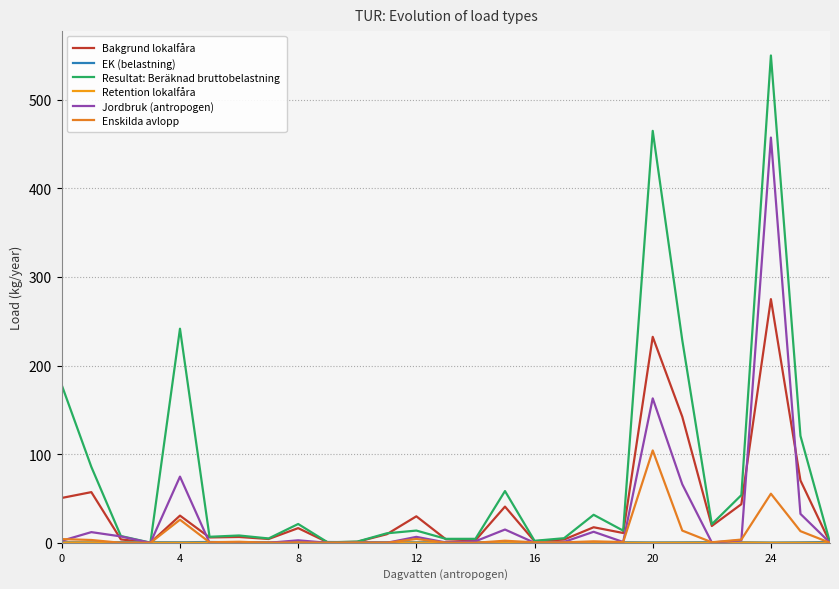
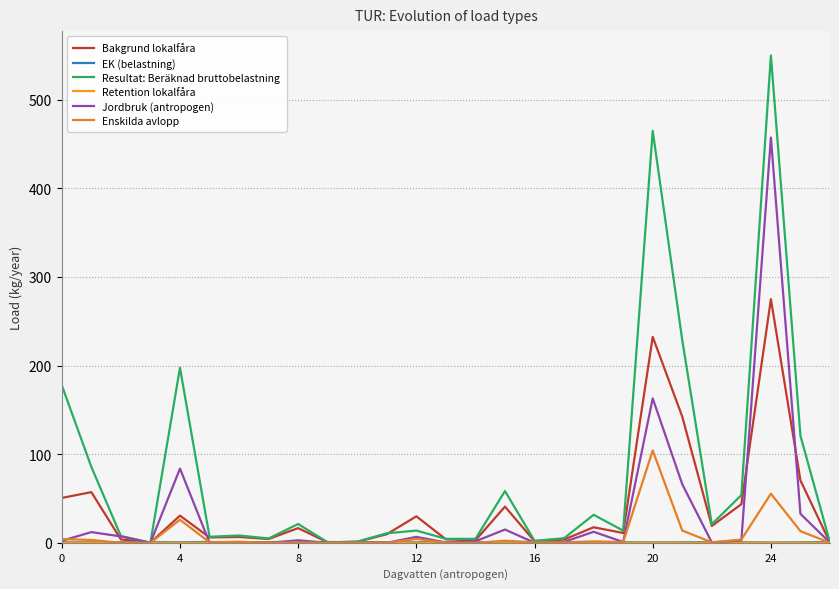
  {
    "Bakgrund lokalfåra": {
      "0": 50,
      "4": 30,
      "8": 20,
      "12": 30,
      "20": 230,
      "24": 270
    },
    "Resultat: Beräknad bruttobelastning": {
      "0": 180,
-     "4": 240,
+     "4": 200,
      "8": 20,
      "12": 10,
      "20": 460,
      "24": 550
    },
    "Jordbruk (antropogen)": {
-     "4": 70,
+     "4": 80,
      "20": 160,
      "24": 460
    }
  }
